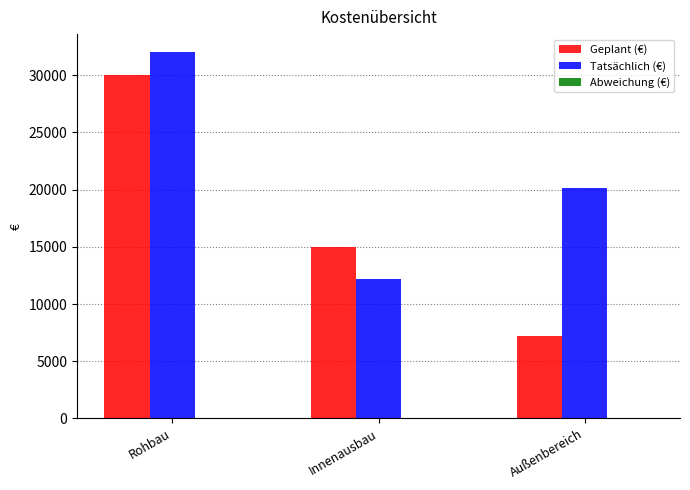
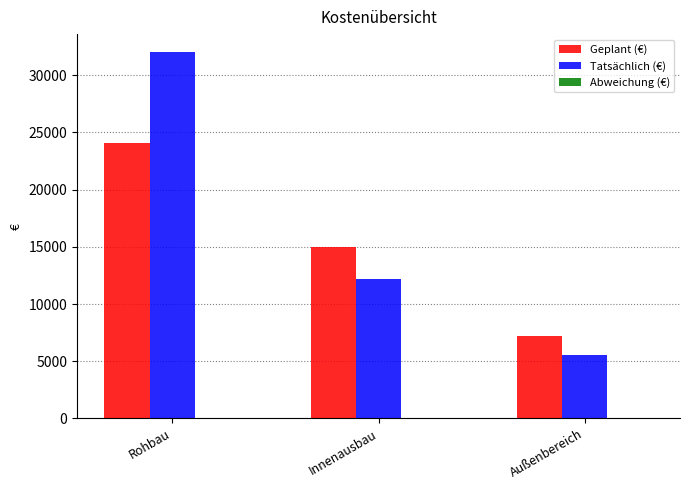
  {
    "Geplant (€)": {
-     "Rohbau": 30000,
+     "Rohbau": 24100,
      "Innenausbau": 15000,
      "Außenbereich": 7200
    },
    "Tatsächlich (€)": {
      "Rohbau": 32000,
      "Innenausbau": 12100,
-     "Außenbereich": 20100
+     "Außenbereich": 5500
    },
    "Abweichung (€)": {
      "Rohbau": 0,
      "Innenausbau": 0,
      "Außenbereich": 0
    }
  }
